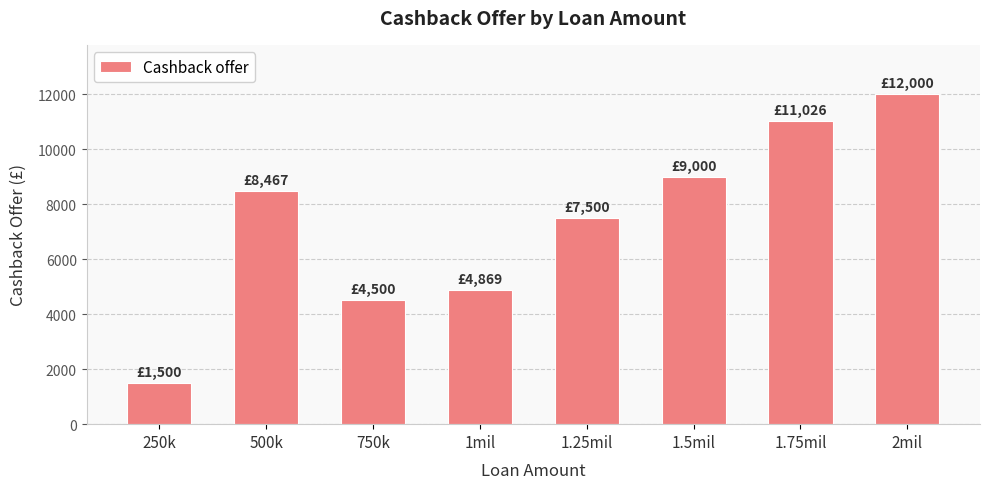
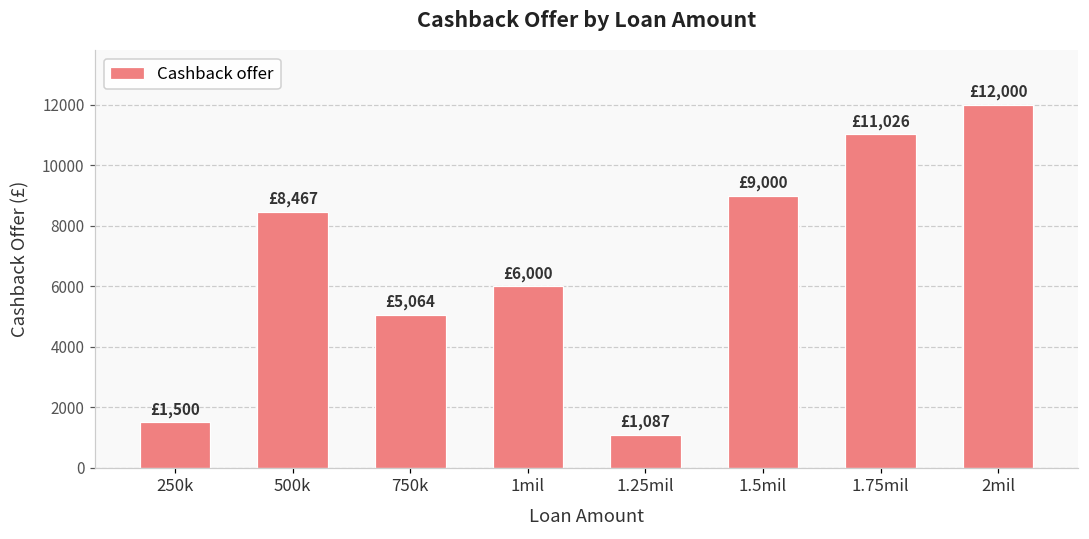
  {
    "250k": "£1,500",
    "500k": "£8,467",
-   "750k": "£4,500",
-   "1mil": "£4,869",
-   "1.25mil": "£7,500",
+   "750k": "£5,064",
+   "1mil": "£6,000",
+   "1.25mil": "£1,087",
    "1.5mil": "£9,000",
    "1.75mil": "£11,026",
    "2mil": "£12,000"
  }
